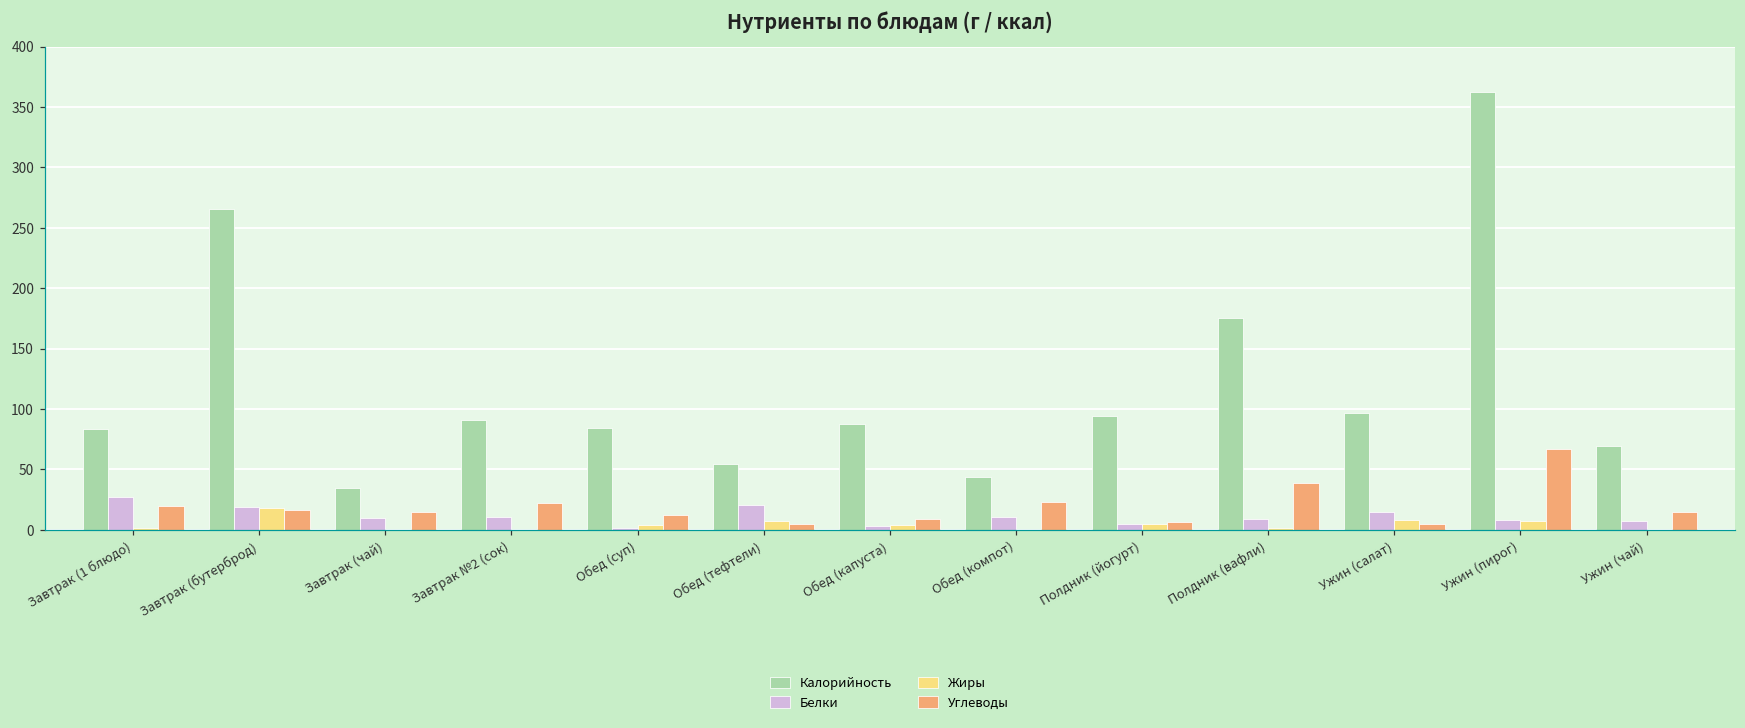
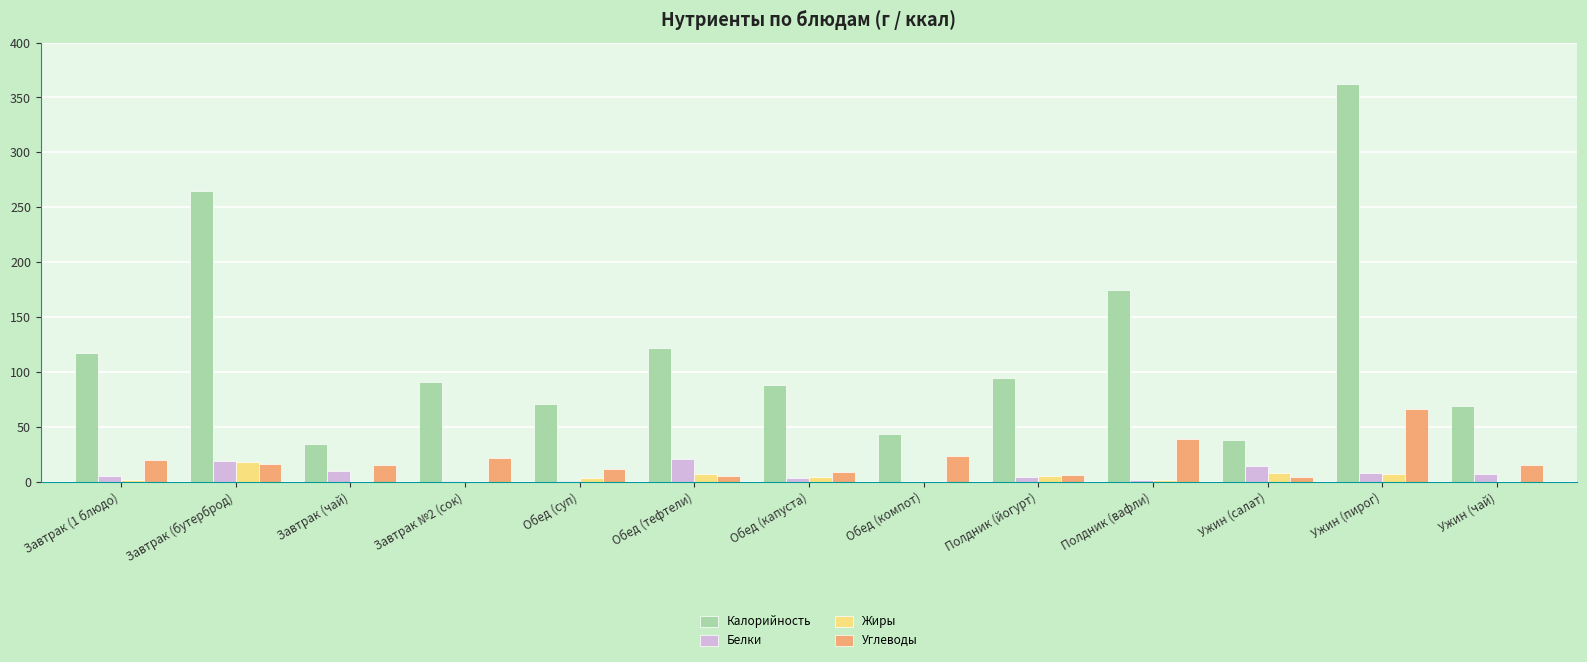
  {
    "Калорийность": {
-     "Завтрак (1 блюдо)": 84,
+     "Завтрак (1 блюдо)": 117,
      "Завтрак (бутерброд)": 265,
      "Завтрак (чай)": 35,
      "Завтрак №2 (сок)": 91,
-     "Обед (суп)": 85,
-     "Обед (тефтели)": 54,
+     "Обед (суп)": 71,
+     "Обед (тефтели)": 122,
      "Обед (капуста)": 88,
      "Обед (компот)": 43,
      "Полдник (йогурт)": 94,
      "Полдник (вафли)": 175,
-     "Ужин (салат)": 96,
+     "Ужин (салат)": 38,
      "Ужин (пирог)": 362,
      "Ужин (чай)": 69
    },
    "Белки": {
-     "Завтрак (1 блюдо)": 27,
+     "Завтрак (1 блюдо)": 6,
      "Завтрак (бутерброд)": 19,
      "Завтрак (чай)": 10,
-     "Завтрак №2 (сок)": 11,
+     "Завтрак №2 (сок)": 1,
      "Обед (тефтели)": 21,
      "Обед (капуста)": 3,
-     "Обед (компот)": 11,
+     "Обед (компот)": 0,
      "Полдник (йогурт)": 5,
-     "Полдник (вафли)": 9,
+     "Полдник (вафли)": 1,
      "Ужин (салат)": 15,
      "Ужин (пирог)": 8,
      "Ужин (чай)": 7
    }
  }
